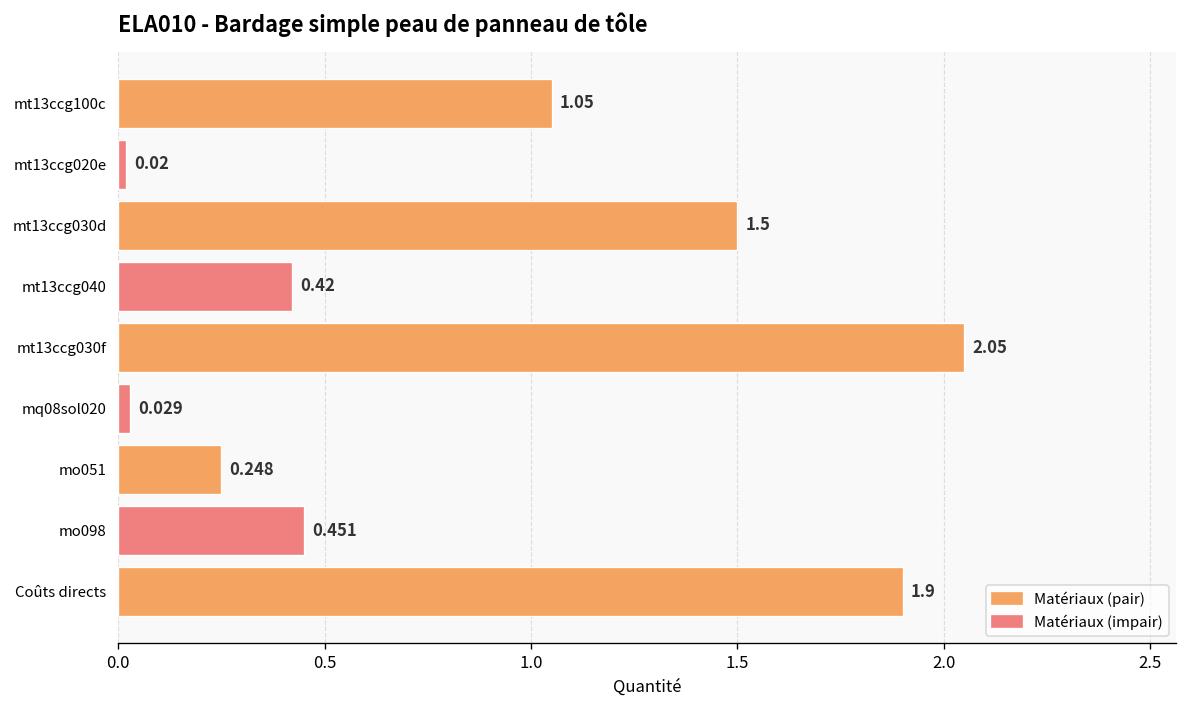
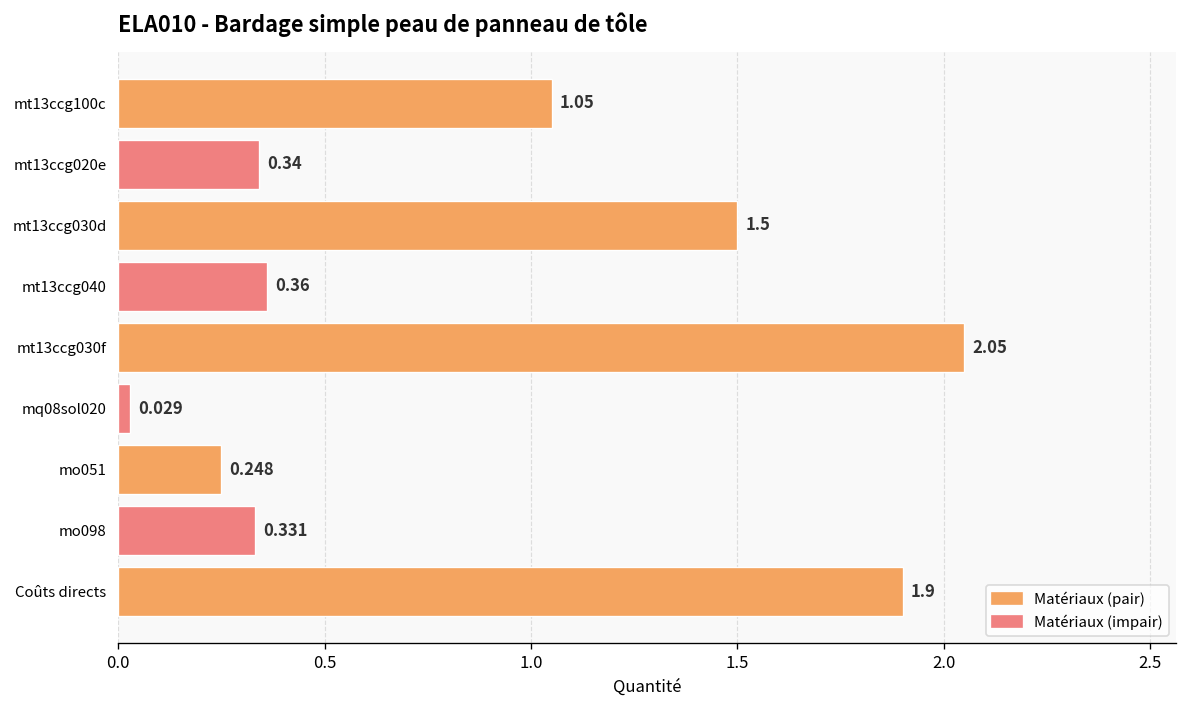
  {
    "mt13ccg100c": 1.05,
-   "mt13ccg020e": 0.02,
+   "mt13ccg020e": 0.34,
    "mt13ccg030d": 1.5,
-   "mt13ccg040": 0.42,
+   "mt13ccg040": 0.36,
    "mt13ccg030f": 2.05,
    "mq08sol020": 0.029,
    "mo051": 0.248,
-   "mo098": 0.451,
+   "mo098": 0.331,
    "Coûts directs": 1.9
  }
